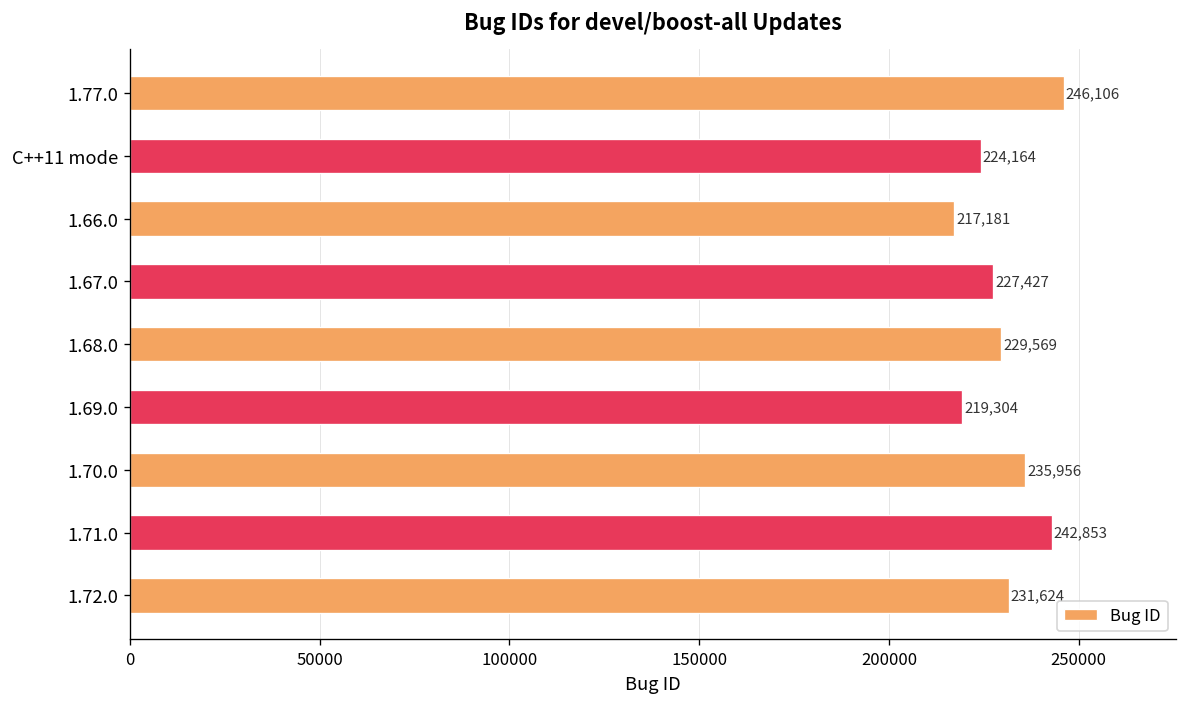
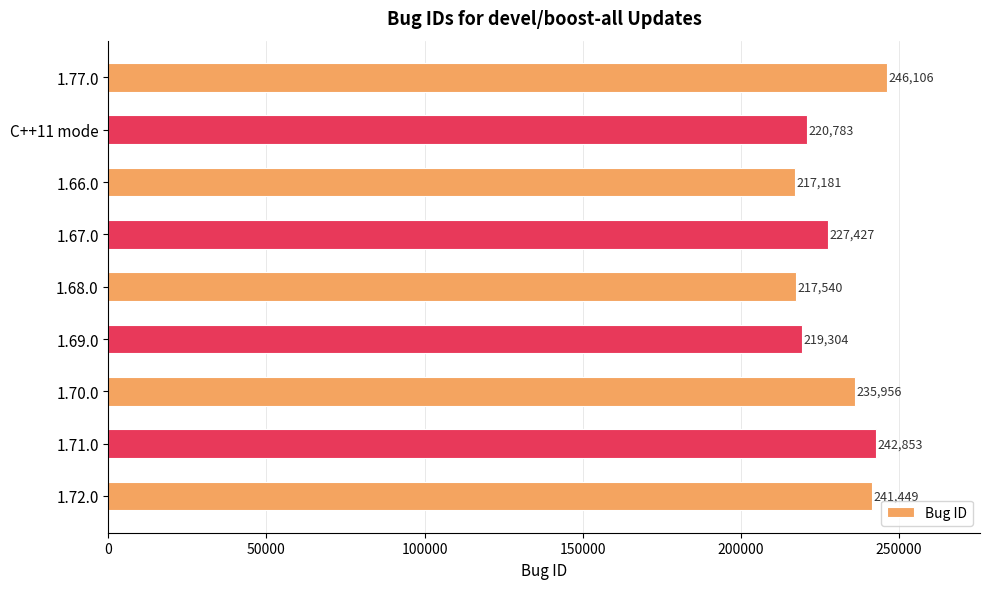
  {
    "1.77.0": "246,106",
-   "C++11 mode": "224,164",
+   "C++11 mode": "220,783",
    "1.66.0": "217,181",
    "1.67.0": "227,427",
-   "1.68.0": "229,569",
+   "1.68.0": "217,540",
    "1.69.0": "219,304",
    "1.70.0": "235,956",
    "1.71.0": "242,853",
-   "1.72.0": "231,624"
+   "1.72.0": "241,449"
  }
